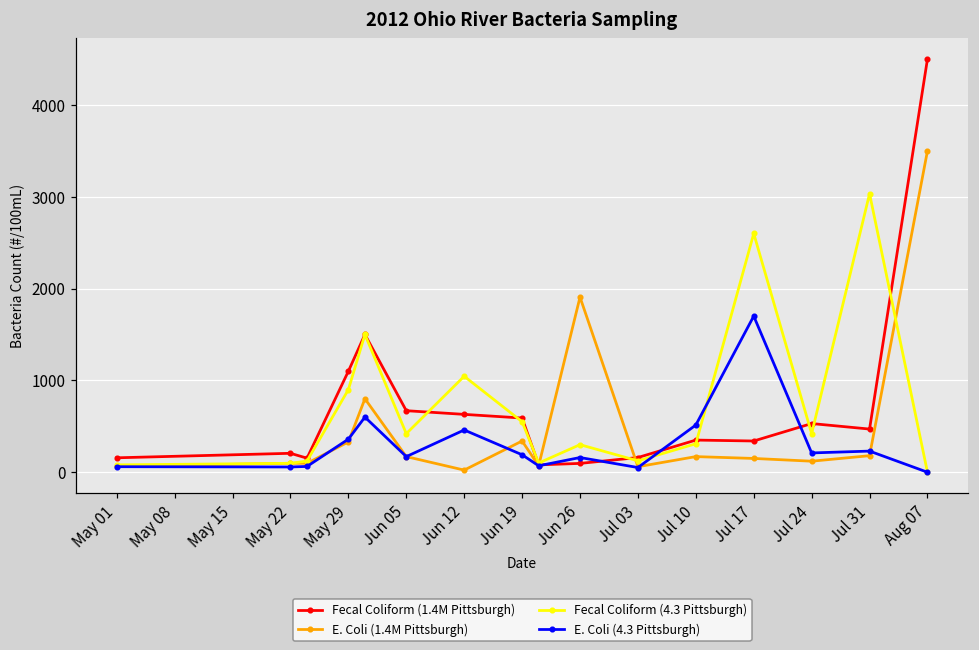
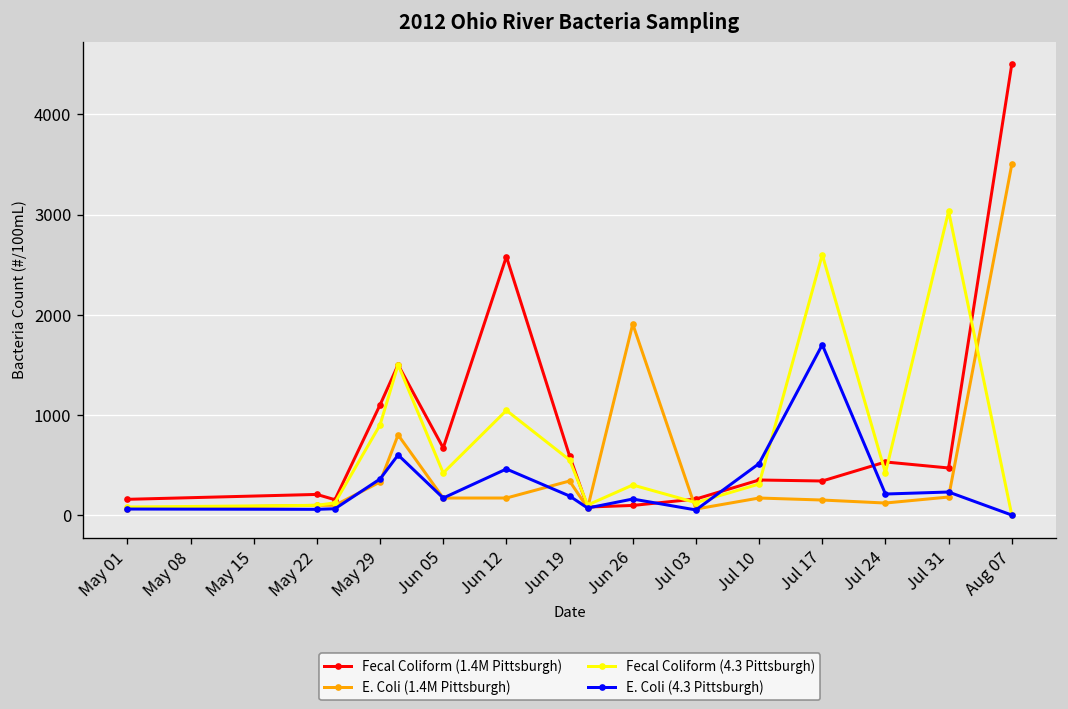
  {
    "Fecal Coliform (1.4M Pittsburgh)": {
      "May 01": 200,
      "May 22": 200,
      "May 29": 1100,
      "Jun 05": 700,
-     "Jun 12": 600,
+     "Jun 12": 2600,
      "Jun 19": 600,
      "Jun 26": 100,
      "Jul 03": 200,
      "Jul 10": 400,
      "Jul 17": 300,
      "Jul 24": 500,
      "Jul 31": 500,
      "Aug 07": 4500
    },
    "E. Coli (1.4M Pittsburgh)": {
-     "Jun 12": 0,
+     "Jun 12": 200,
      "Jun 19": 300,
      "Jun 26": 1900,
      "Jul 10": 200,
      "Jul 17": 200,
      "Jul 24": 100,
      "Jul 31": 200,
      "Aug 07": 3500
    },
    "Fecal Coliform (4.3 Pittsburgh)": {
      "May 29": 900,
      "Jun 05": 400,
      "Jun 12": 1000,
      "Jun 19": 600,
      "Jun 26": 300,
      "Jul 03": 100,
      "Jul 10": 300,
      "Jul 17": 2600,
      "Jul 24": 400,
      "Jul 31": 3000
    },
    "E. Coli (4.3 Pittsburgh)": {
      "May 22": 100,
      "Jun 12": 500,
      "Jun 19": 200,
      "Jun 26": 200,
      "Jul 10": 500,
      "Jul 17": 1700,
      "Jul 24": 200,
      "Jul 31": 200
    }
  }
